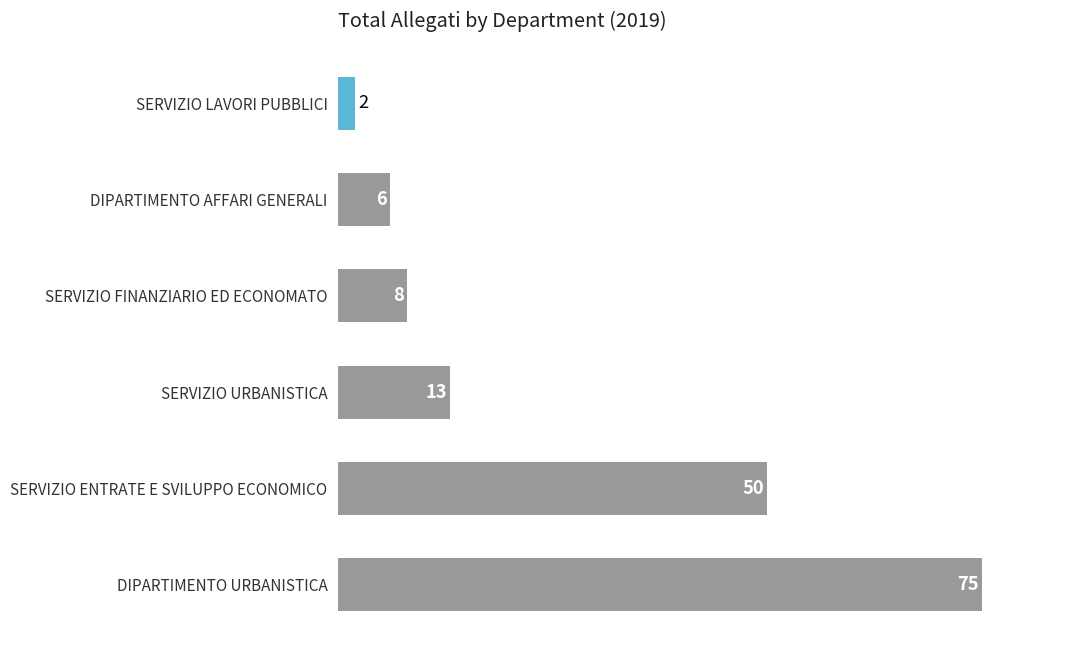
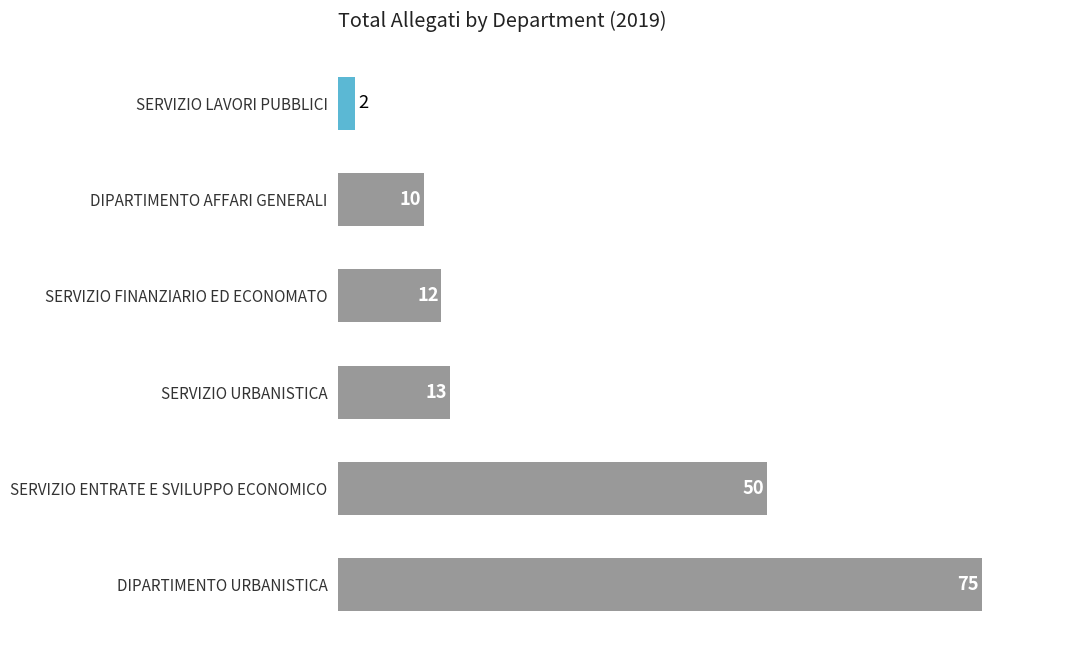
  {
    "SERVIZIO LAVORI PUBBLICI": 2,
-   "DIPARTIMENTO AFFARI GENERALI": 6,
-   "SERVIZIO FINANZIARIO ED ECONOMATO": 8,
+   "DIPARTIMENTO AFFARI GENERALI": 10,
+   "SERVIZIO FINANZIARIO ED ECONOMATO": 12,
    "SERVIZIO URBANISTICA": 13,
    "SERVIZIO ENTRATE E SVILUPPO ECONOMICO": 50,
    "DIPARTIMENTO URBANISTICA": 75
  }
